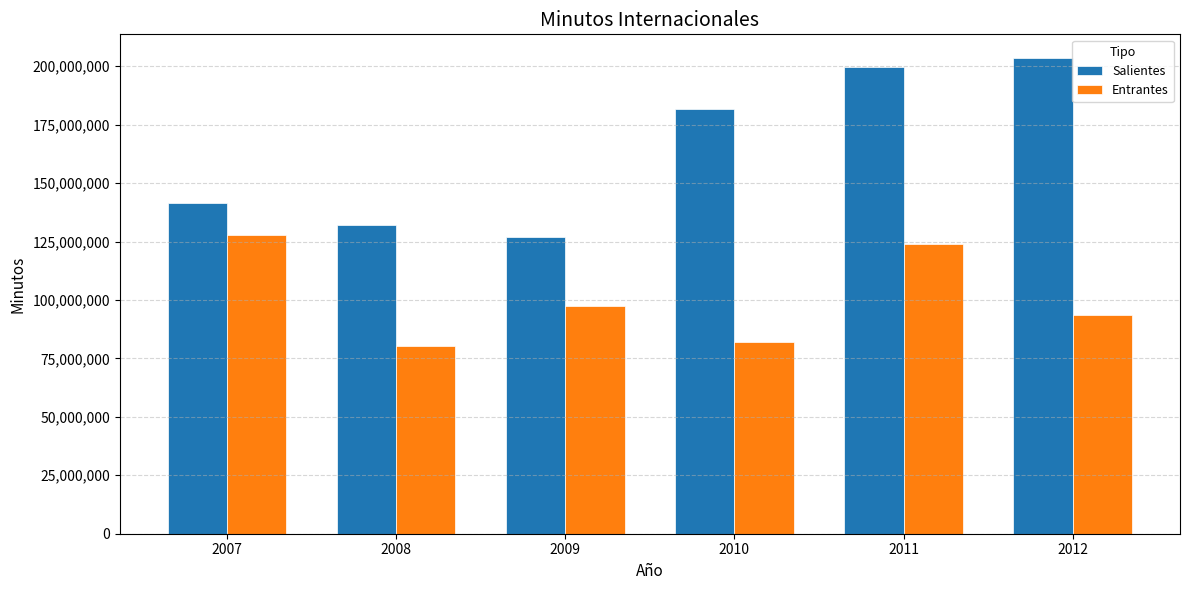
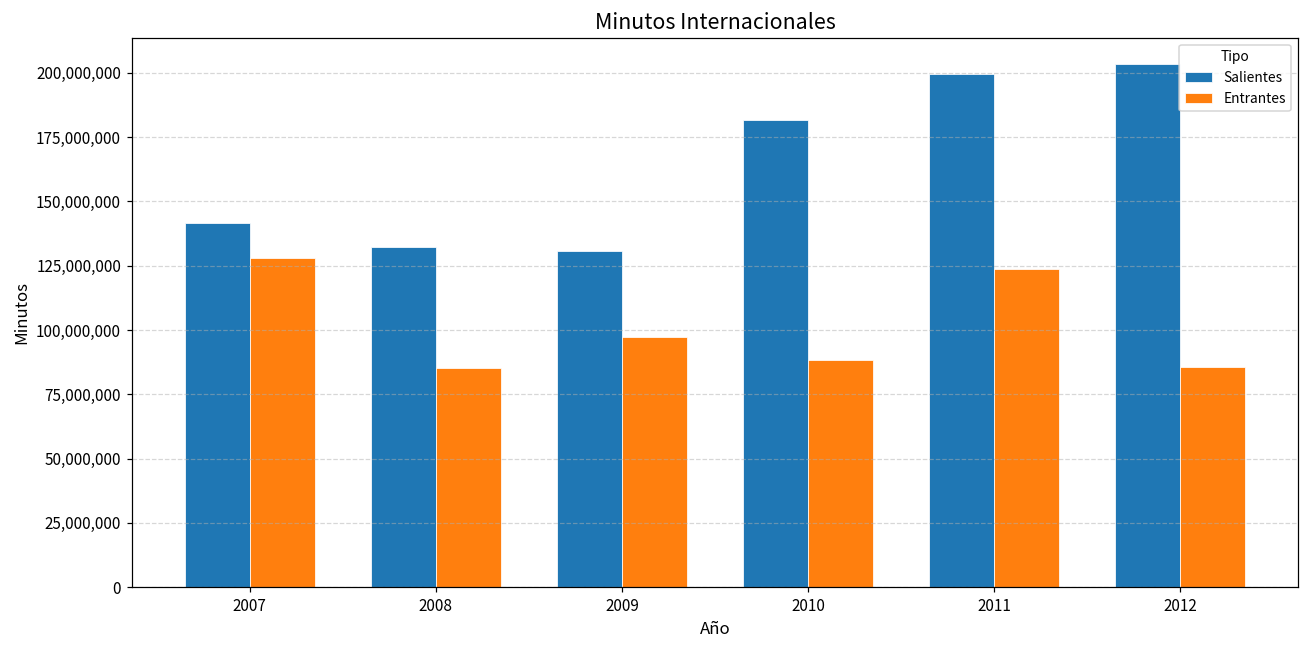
  {
    "Salientes": {
      "2007": "142,000,000",
      "2008": "132,000,000",
-     "2009": "127,000,000",
+     "2009": "131,000,000",
      "2010": "182,000,000",
      "2011": "200,000,000",
      "2012": "203,000,000"
    },
    "Entrantes": {
      "2007": "128,000,000",
-     "2008": "80,000,000",
+     "2008": "85,000,000",
      "2009": "97,000,000",
-     "2010": "82,000,000",
+     "2010": "88,000,000",
      "2011": "124,000,000",
-     "2012": "94,000,000"
+     "2012": "85,000,000"
    }
  }
